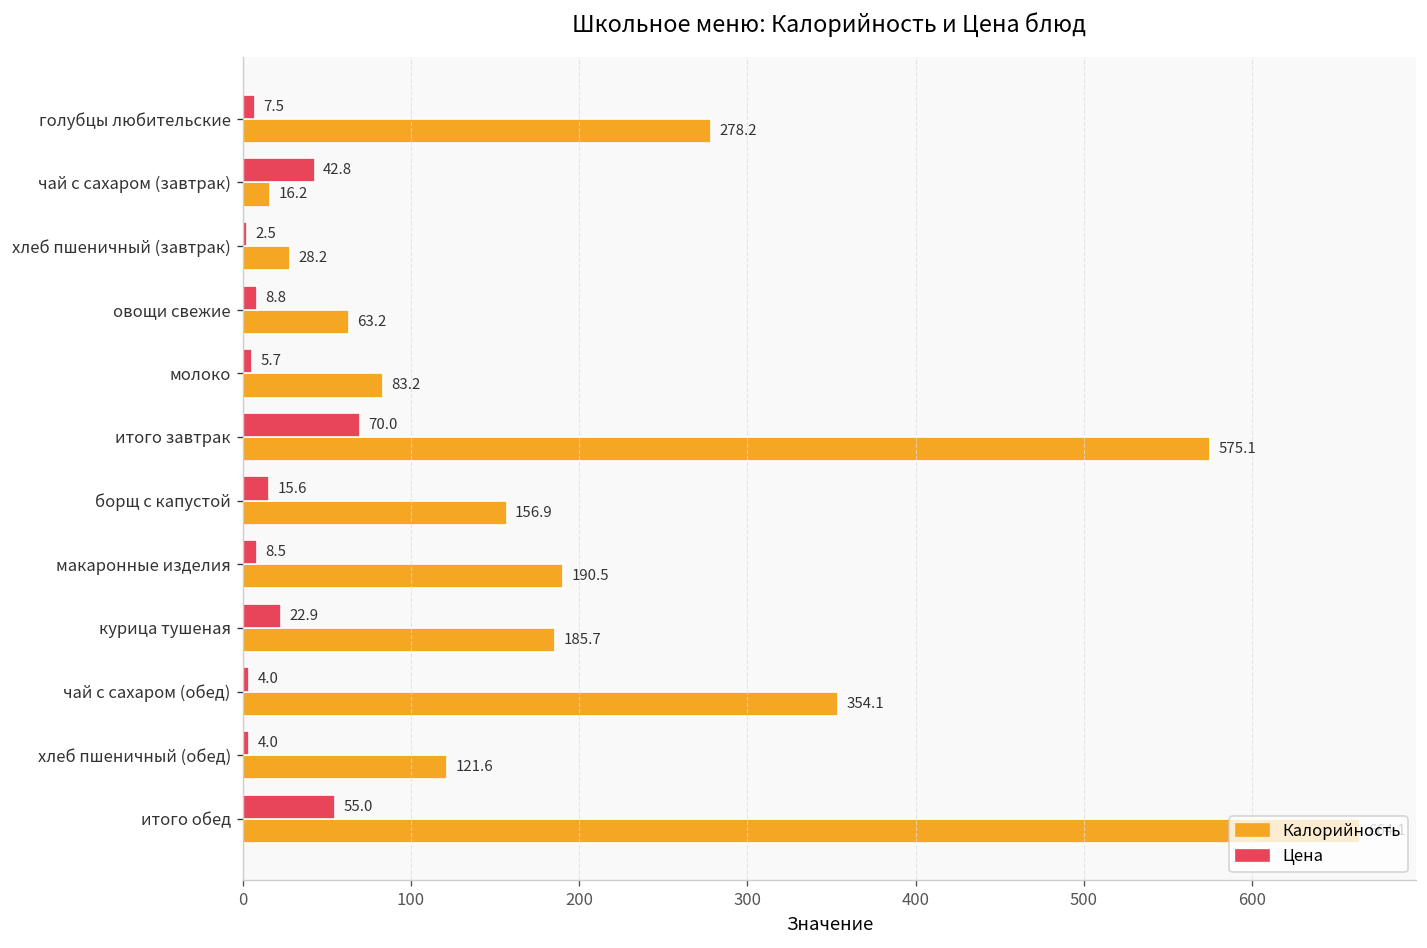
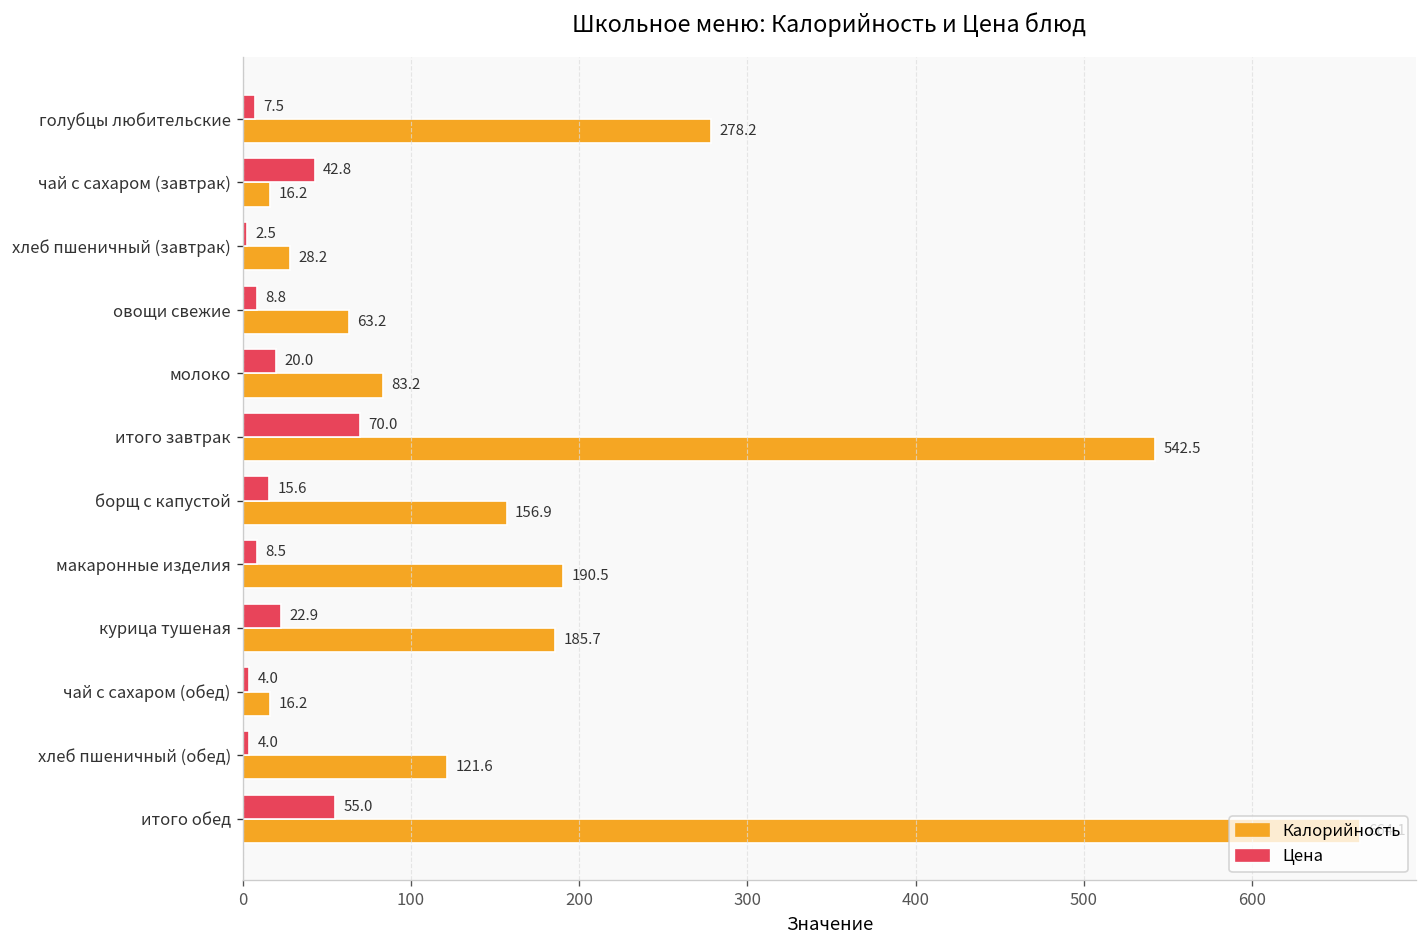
  {
    "Калорийность": {
      "голубцы любительские": 278.2,
      "чай с сахаром (завтрак)": 16.2,
      "хлеб пшеничный (завтрак)": 28.2,
      "овощи свежие": 63.2,
      "молоко": 83.2,
-     "итого завтрак": 575.1,
+     "итого завтрак": 542.5,
      "борщ с капустой": 156.9,
      "макаронные изделия": 190.5,
      "курица тушеная": 185.7,
-     "чай с сахаром (обед)": 354.1,
+     "чай с сахаром (обед)": 16.2,
      "хлеб пшеничный (обед)": 121.6
    },
    "Цена": {
      "голубцы любительские": 7.5,
      "чай с сахаром (завтрак)": 42.8,
      "хлеб пшеничный (завтрак)": 2.5,
      "овощи свежие": 8.8,
-     "молоко": 5.7,
+     "молоко": 20.0,
      "итого завтрак": 70.0,
      "борщ с капустой": 15.6,
      "макаронные изделия": 8.5,
      "курица тушеная": 22.9,
      "чай с сахаром (обед)": 4.0,
      "хлеб пшеничный (обед)": 4.0,
      "итого обед": 55.0
    }
  }
